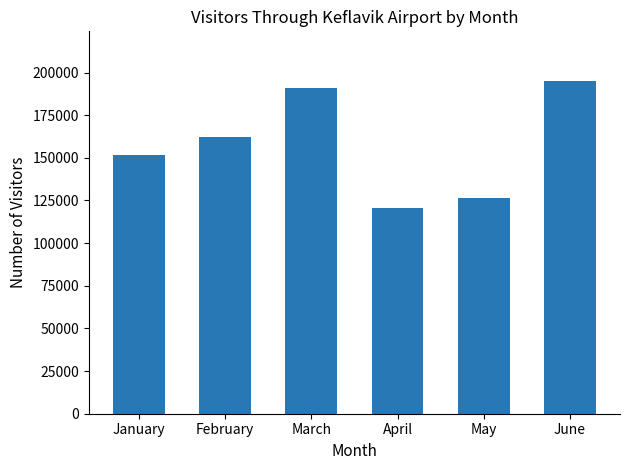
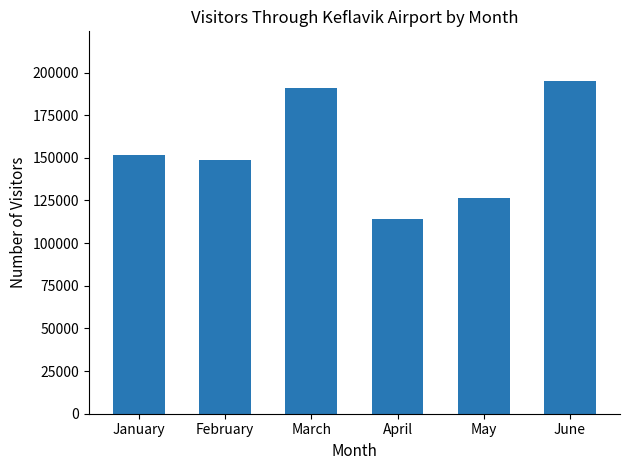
  {
    "January": 152000,
-   "February": 162000,
+   "February": 149000,
    "March": 191000,
-   "April": 120000,
+   "April": 114000,
    "May": 126000,
    "June": 195000
  }
